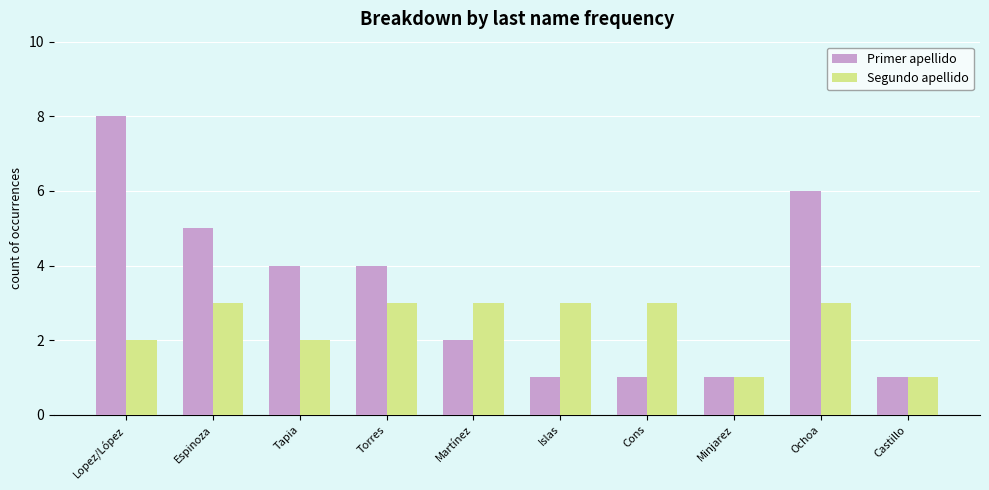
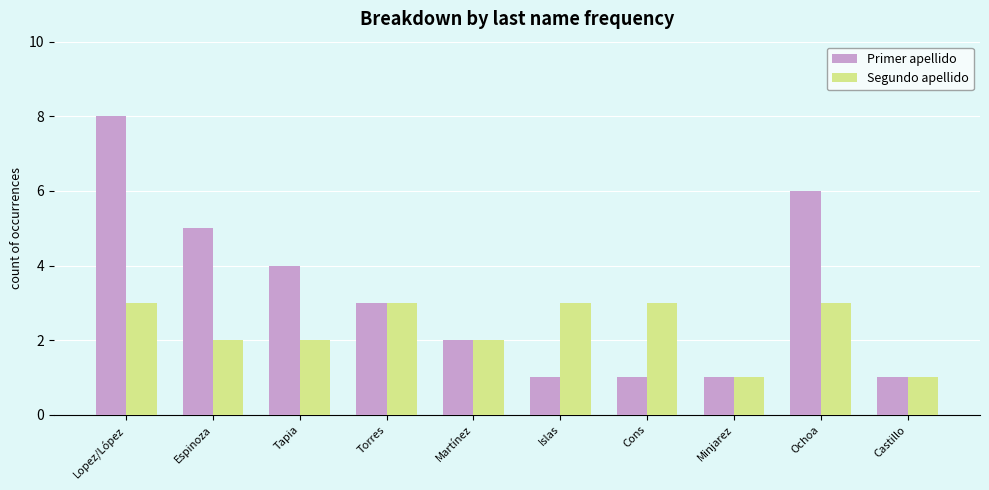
  {
    "Primer apellido": {
      "Lopez/López": 8,
      "Espinoza": 5,
      "Tapia": 4,
-     "Torres": 4,
+     "Torres": 3,
      "Martínez": 2,
      "Islas": 1,
      "Cons": 1,
      "Minjarez": 1,
      "Ochoa": 6,
      "Castillo": 1
    },
    "Segundo apellido": {
-     "Lopez/López": 2,
-     "Espinoza": 3,
+     "Lopez/López": 3,
+     "Espinoza": 2,
      "Tapia": 2,
      "Torres": 3,
-     "Martínez": 3,
+     "Martínez": 2,
      "Islas": 3,
      "Cons": 3,
      "Minjarez": 1,
      "Ochoa": 3,
      "Castillo": 1
    }
  }
